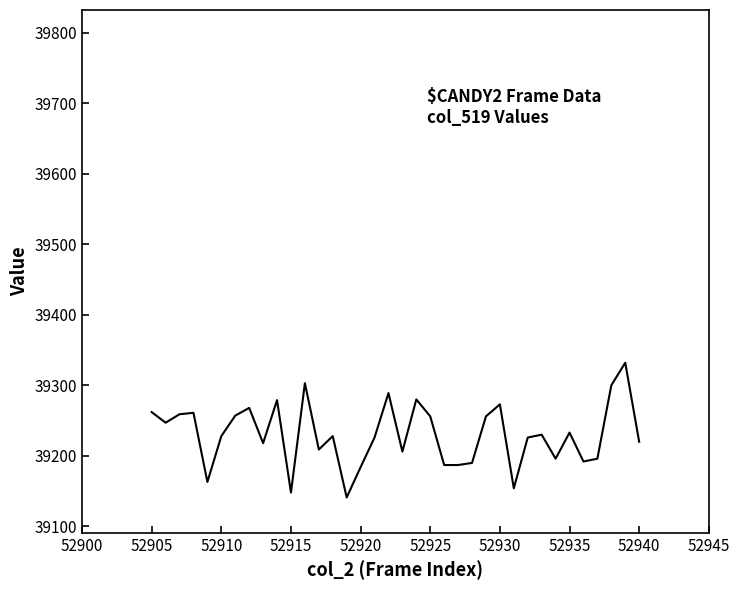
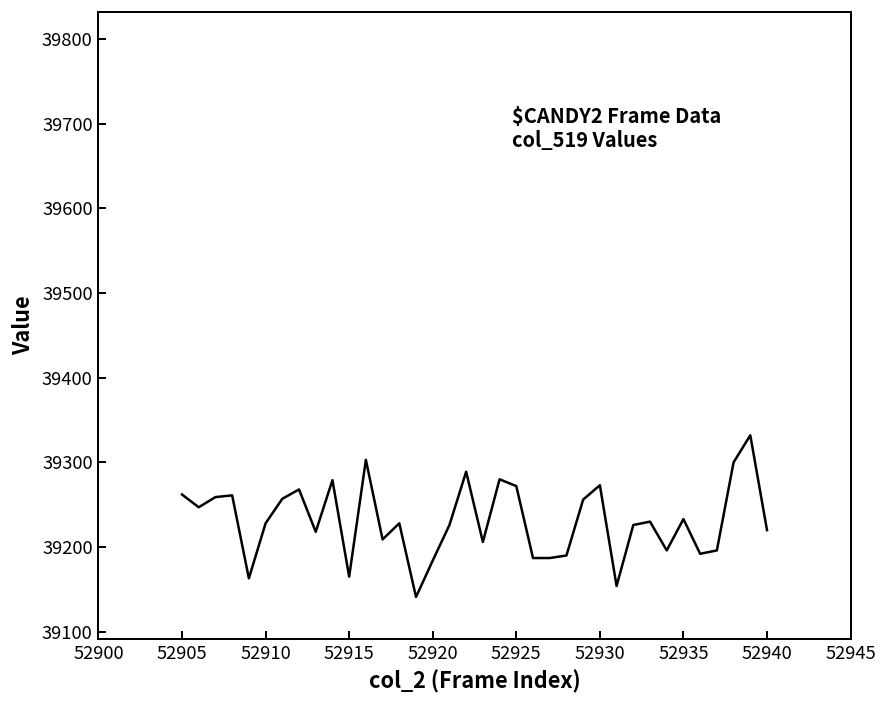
  {
    "52905": 39260,
    "52910": 39230,
-   "52915": 39150,
+   "52915": 39170,
    "52920": 39180,
-   "52925": 39260,
+   "52925": 39270,
    "52930": 39270,
    "52935": 39230,
    "52940": 39220
  }
